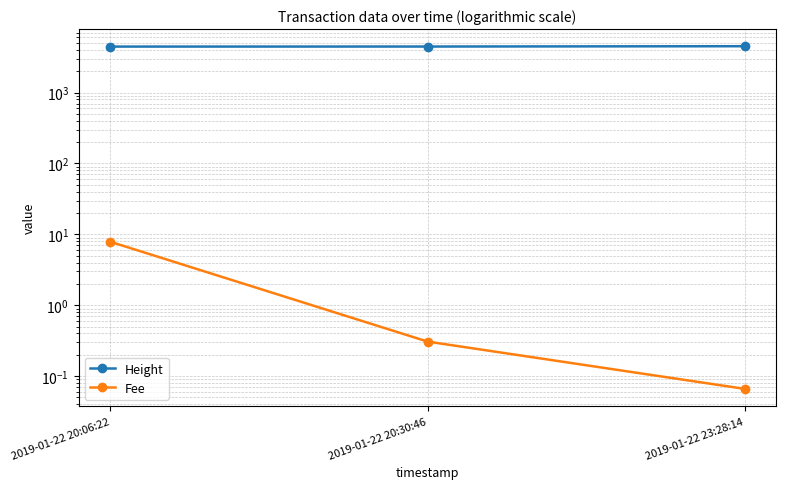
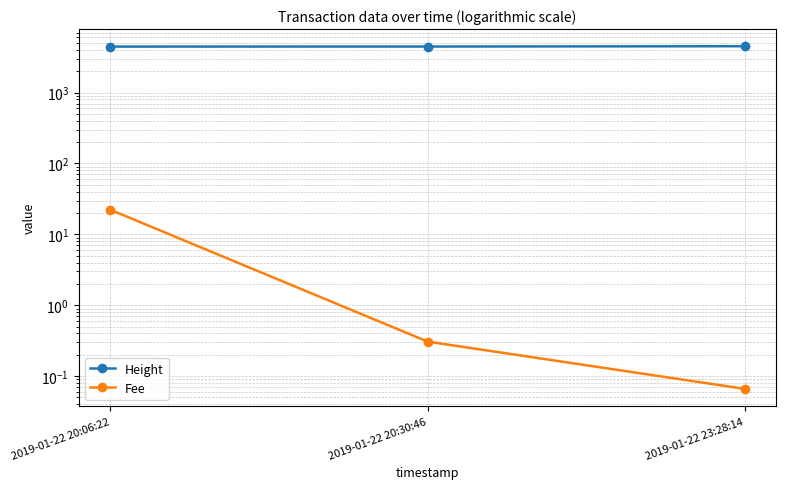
  {
    "Height": {
      "2019-01-22 20:06:22": 4000,
      "2019-01-22 20:30:46": 4000,
      "2019-01-22 23:28:14": 5000
    },
    "Fee": {
-     "2019-01-22 20:06:22": 8,
+     "2019-01-22 20:06:22": 22,
      "2019-01-22 20:30:46": 0.31,
      "2019-01-22 23:28:14": 0.07
    }
  }
